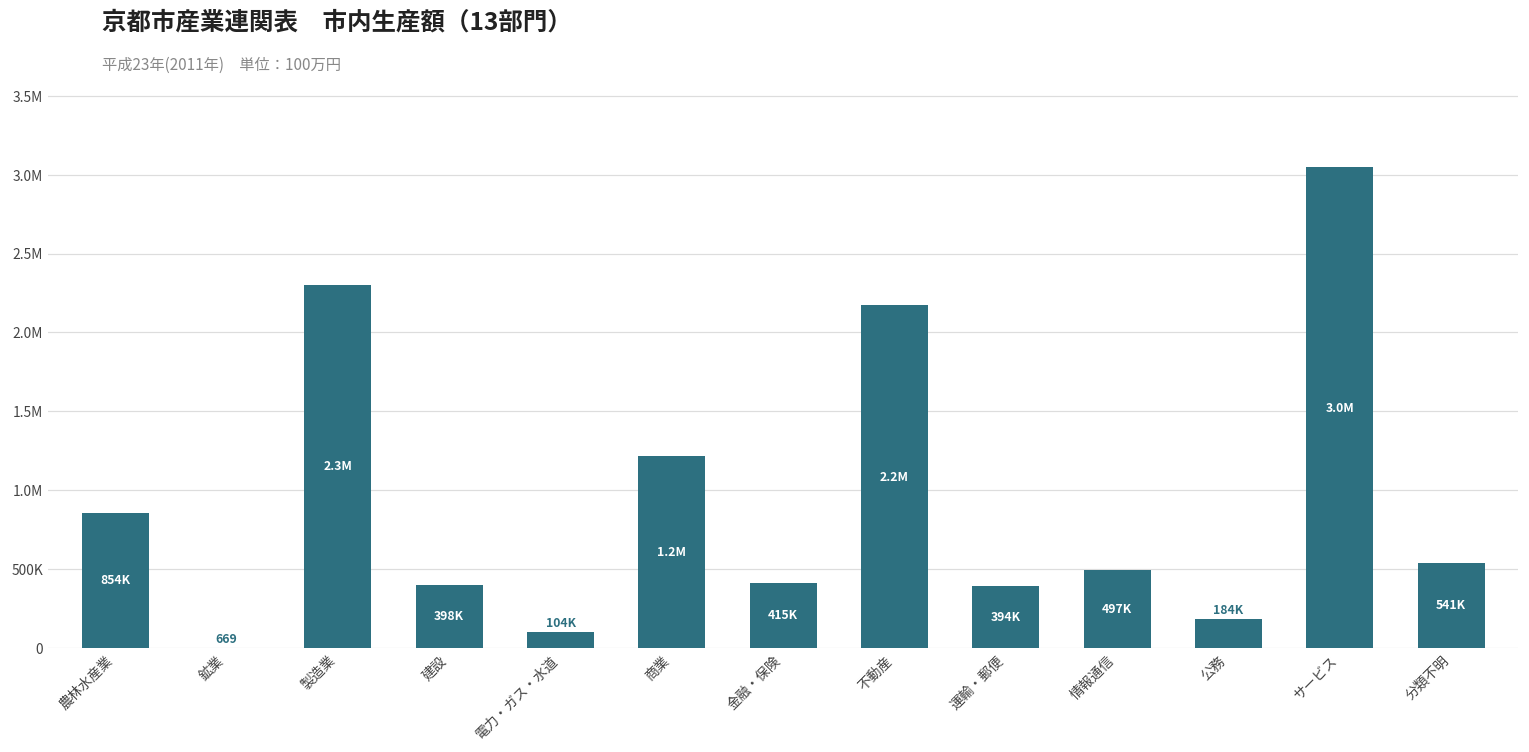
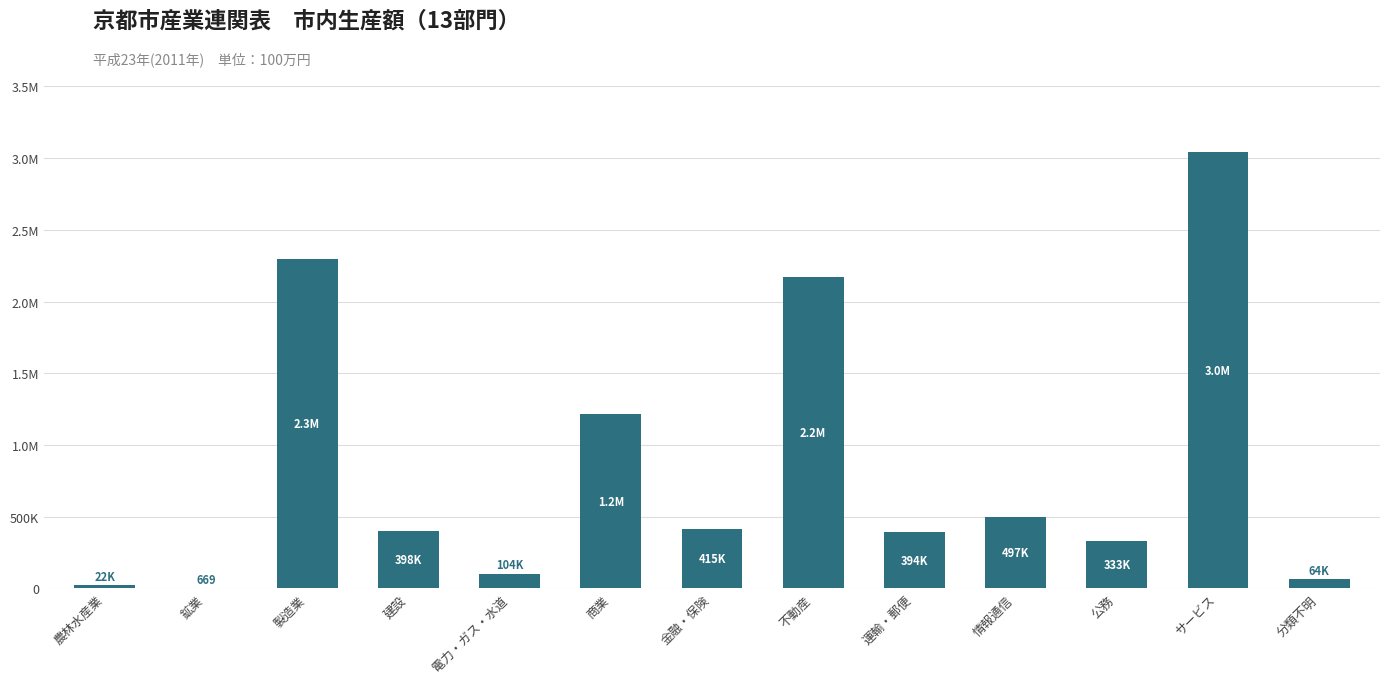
  {
-   "農林水産業": "854K",
+   "農林水産業": "22K",
    "鉱業": "669",
    "製造業": "2.3M",
    "建設": "398K",
    "電力・ガス・水道": "104K",
    "商業": "1.2M",
    "金融・保険": "415K",
    "不動産": "2.2M",
    "運輸・郵便": "394K",
    "情報通信": "497K",
-   "公務": "184K",
+   "公務": "333K",
    "サービス": "3.0M",
-   "分類不明": "541K"
+   "分類不明": "64K"
  }
